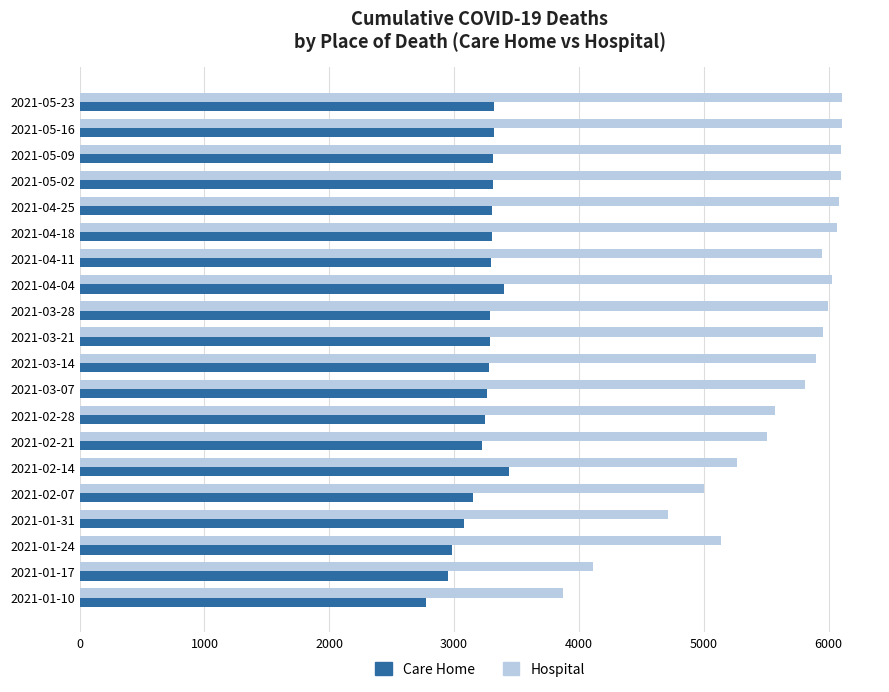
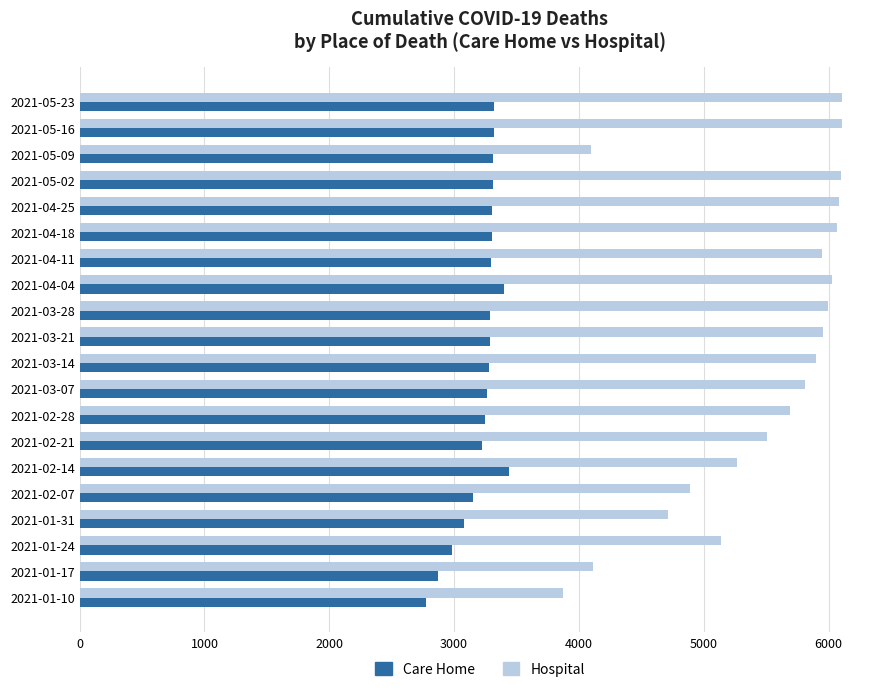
  {
    "Hospital": {
      "2021-05-23": 6110,
      "2021-05-16": 6100,
-     "2021-05-09": 6100,
+     "2021-05-09": 4090,
      "2021-05-02": 6100,
      "2021-04-25": 6080,
      "2021-04-18": 6070,
      "2021-04-11": 5950,
      "2021-04-04": 6030,
      "2021-03-28": 6000,
      "2021-03-21": 5950,
      "2021-03-14": 5900,
      "2021-03-07": 5810,
-     "2021-02-28": 5570,
+     "2021-02-28": 5690,
      "2021-02-21": 5500,
      "2021-02-14": 5270,
-     "2021-02-07": 5000,
+     "2021-02-07": 4890,
      "2021-01-31": 4720,
      "2021-01-24": 5140,
      "2021-01-17": 4120,
      "2021-01-10": 3870
    },
    "Care Home": {
      "2021-05-23": 3320,
      "2021-05-16": 3320,
      "2021-05-09": 3320,
      "2021-05-02": 3310,
      "2021-04-25": 3310,
      "2021-04-18": 3300,
      "2021-04-11": 3300,
      "2021-04-04": 3400,
      "2021-03-28": 3290,
      "2021-03-21": 3280,
      "2021-03-14": 3280,
      "2021-03-07": 3260,
      "2021-02-28": 3250,
      "2021-02-21": 3220,
      "2021-02-14": 3440,
      "2021-02-07": 3150,
      "2021-01-31": 3080,
      "2021-01-24": 2980,
-     "2021-01-17": 2950,
+     "2021-01-17": 2870,
      "2021-01-10": 2770
    }
  }
